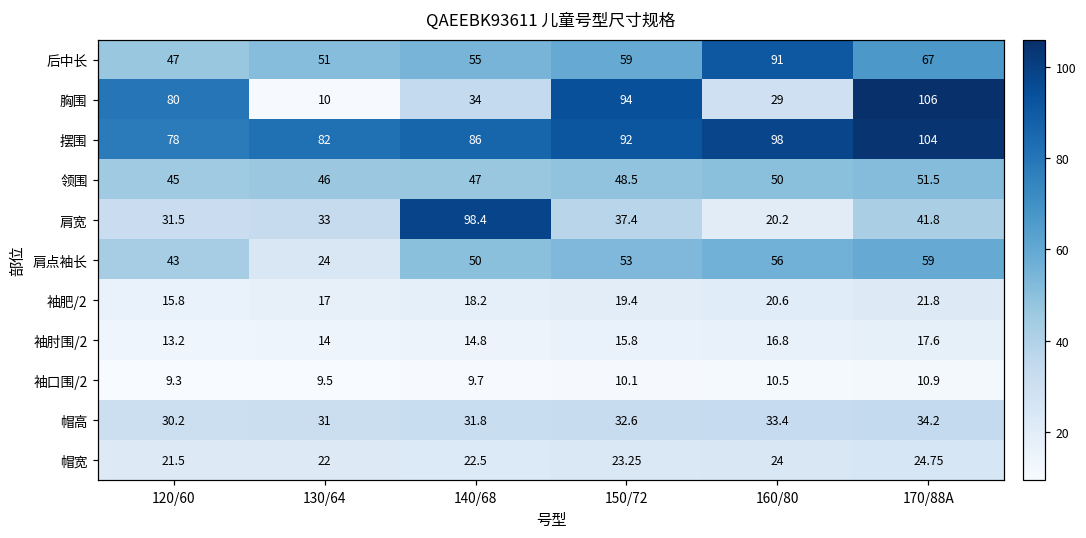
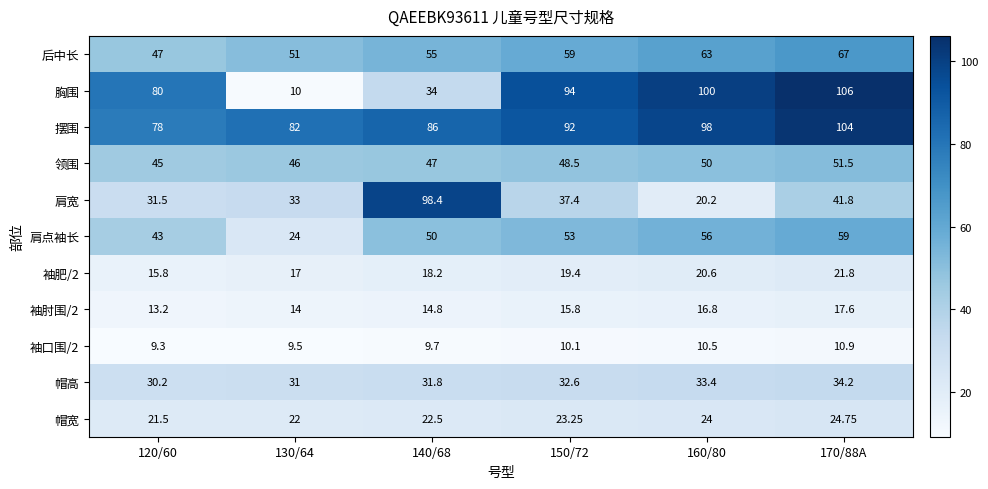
  {
    "后中长": {
      "120/60": 47,
      "130/64": 51,
      "140/68": 55,
      "150/72": 59,
-     "160/80": 91,
+     "160/80": 63,
      "170/88A": 67
    },
    "胸围": {
      "120/60": 80,
      "130/64": 10,
      "140/68": 34,
      "150/72": 94,
-     "160/80": 29,
+     "160/80": 100,
      "170/88A": 106
    },
    "摆围": {
      "120/60": 78,
      "130/64": 82,
      "140/68": 86,
      "150/72": 92,
      "160/80": 98,
      "170/88A": 104
    },
    "领围": {
      "120/60": 45,
      "130/64": 46,
      "140/68": 47,
      "150/72": 48.5,
      "160/80": 50,
      "170/88A": 51.5
    },
    "肩宽": {
      "120/60": 31.5,
      "130/64": 33,
      "140/68": 98.4,
      "150/72": 37.4,
      "160/80": 20.2,
      "170/88A": 41.8
    },
    "肩点袖长": {
      "120/60": 43,
      "130/64": 24,
      "140/68": 50,
      "150/72": 53,
      "160/80": 56,
      "170/88A": 59
    },
    "袖肥/2": {
      "120/60": 15.8,
      "130/64": 17,
      "140/68": 18.2,
      "150/72": 19.4,
      "160/80": 20.6,
      "170/88A": 21.8
    },
    "袖肘围/2": {
      "120/60": 13.2,
      "130/64": 14,
      "140/68": 14.8,
      "150/72": 15.8,
      "160/80": 16.8,
      "170/88A": 17.6
    },
    "袖口围/2": {
      "120/60": 9.3,
      "130/64": 9.5,
      "140/68": 9.7,
      "150/72": 10.1,
      "160/80": 10.5,
      "170/88A": 10.9
    },
    "帽高": {
      "120/60": 30.2,
      "130/64": 31,
      "140/68": 31.8,
      "150/72": 32.6,
      "160/80": 33.4,
      "170/88A": 34.2
    },
    "帽宽": {
      "120/60": 21.5,
      "130/64": 22,
      "140/68": 22.5,
      "150/72": 23.25,
      "160/80": 24,
      "170/88A": 24.75
    }
  }
